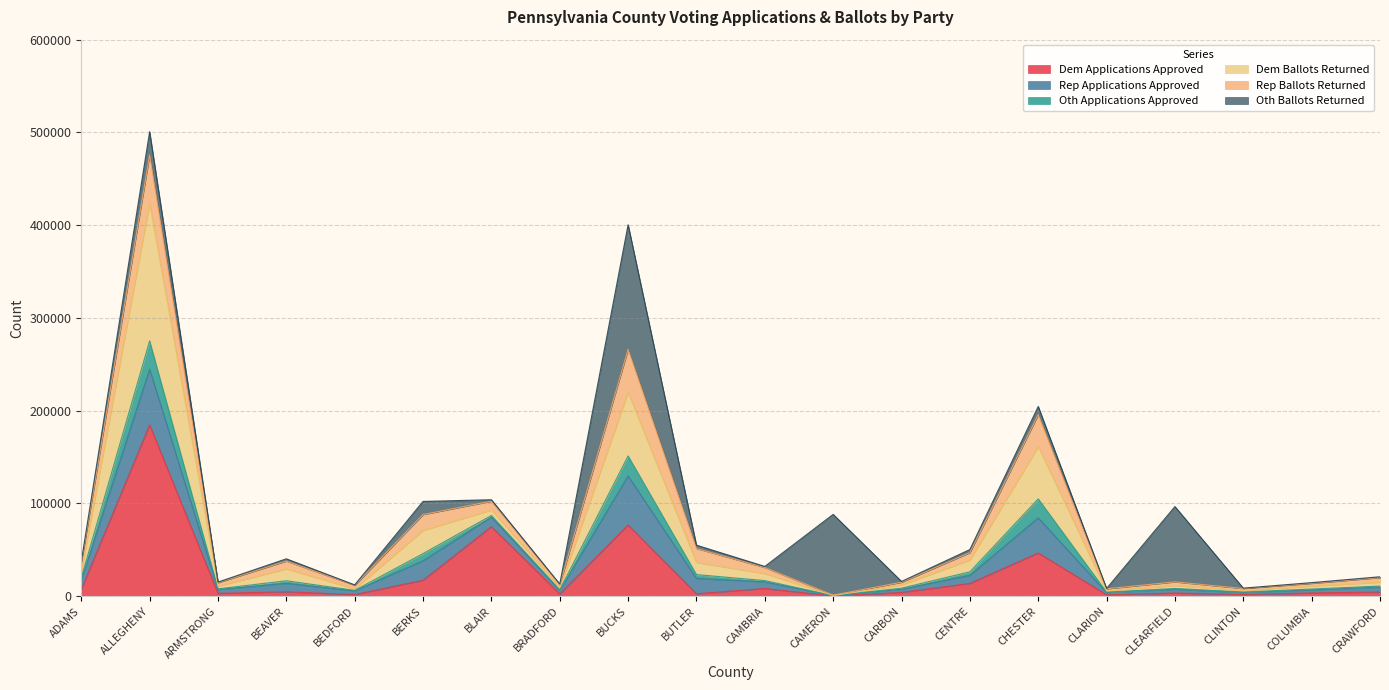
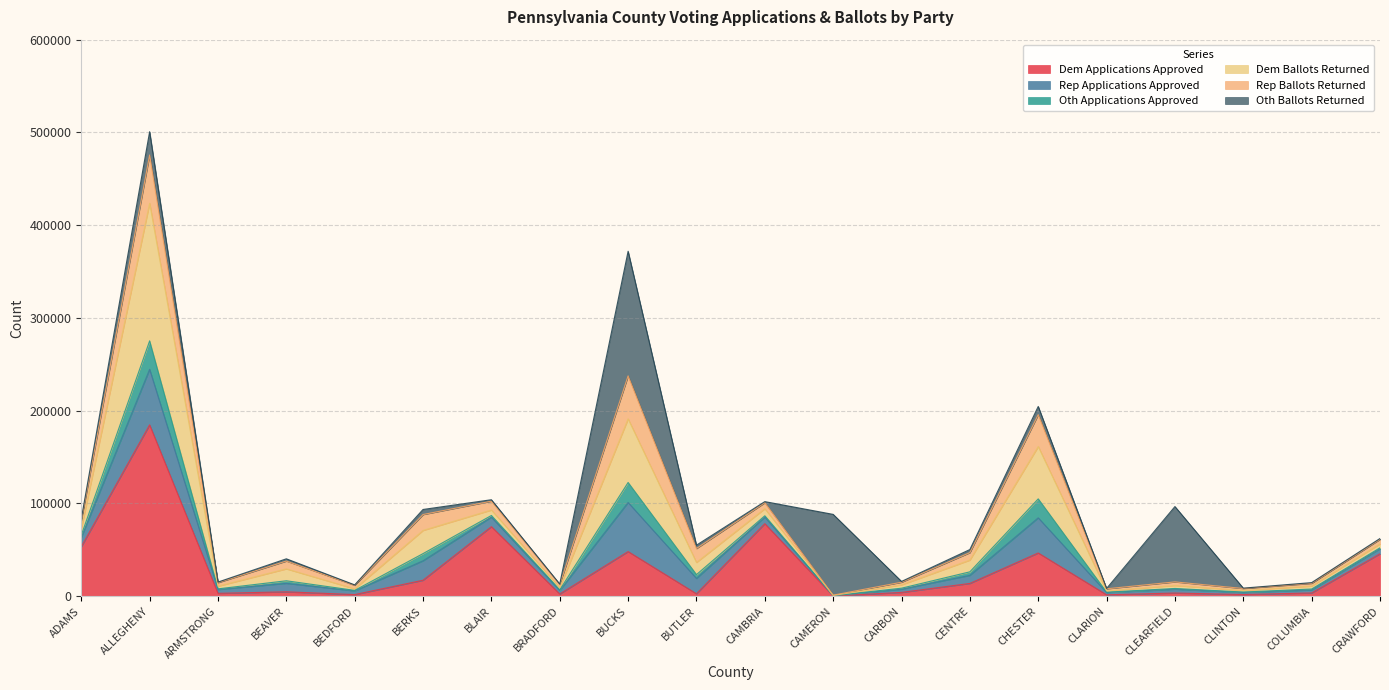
  {
    "Dem Applications Approved": {
-     "ADAMS": 10000,
+     "ADAMS": 50000,
      "ALLEGHENY": 180000,
      "ARMSTRONG": 0,
      "BEAVER": 0,
      "BEDFORD": 0,
      "BERKS": 20000,
      "BLAIR": 70000,
      "BRADFORD": 0,
-     "BUCKS": 80000,
+     "BUCKS": 50000,
      "BUTLER": 0,
-     "CAMBRIA": 10000,
+     "CAMBRIA": 80000,
      "CARBON": 0,
      "CENTRE": 10000,
      "CHESTER": 50000,
      "CLEARFIELD": 0,
      "COLUMBIA": 0,
-     "CRAWFORD": 0
+     "CRAWFORD": 50000
    },
    "Oth Ballots Returned": {
      "ALLEGHENY": 30000,
-     "BERKS": 14000,
+     "BERKS": 5000,
      "BUCKS": 130000,
      "BUTLER": 0,
      "CAMERON": 90000,
      "CENTRE": 0,
      "CHESTER": 10000,
      "CLEARFIELD": 80000
    }
  }
